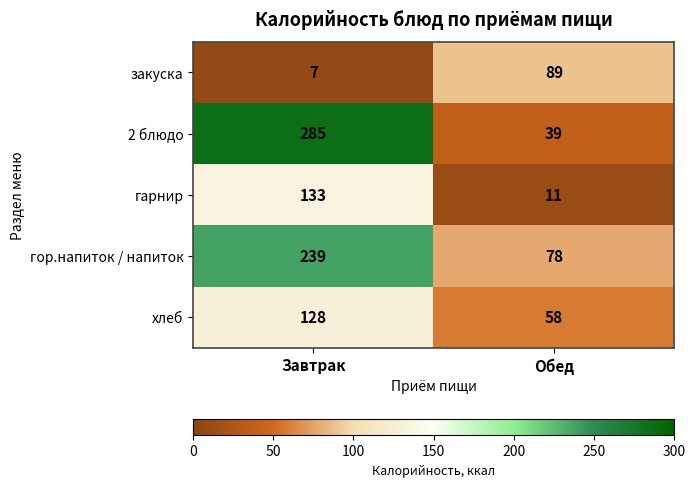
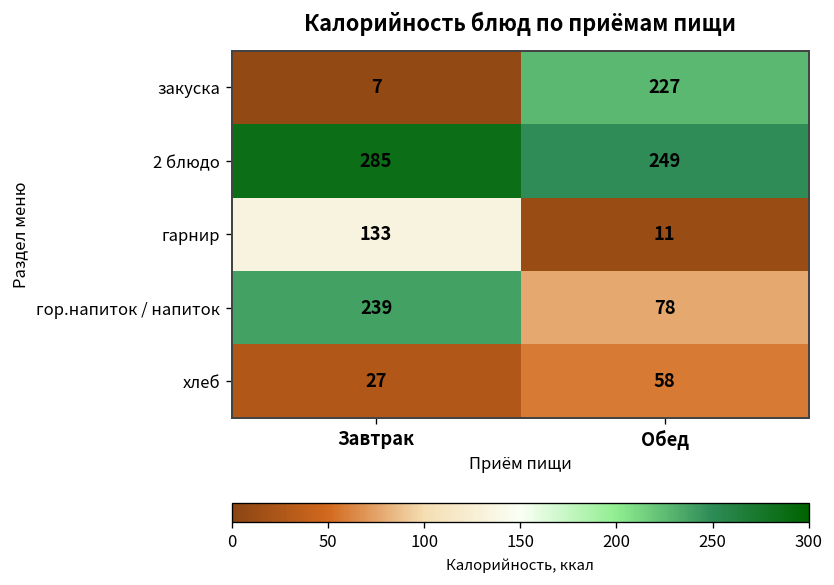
  {
    "закуска": {
      "Завтрак": 7,
-     "Обед": 89
+     "Обед": 227
    },
    "2 блюдо": {
      "Завтрак": 285,
-     "Обед": 39
+     "Обед": 249
    },
    "гарнир": {
      "Завтрак": 133,
      "Обед": 11
    },
    "гор.напиток / напиток": {
      "Завтрак": 239,
      "Обед": 78
    },
    "хлеб": {
-     "Завтрак": 128,
+     "Завтрак": 27,
      "Обед": 58
    }
  }
